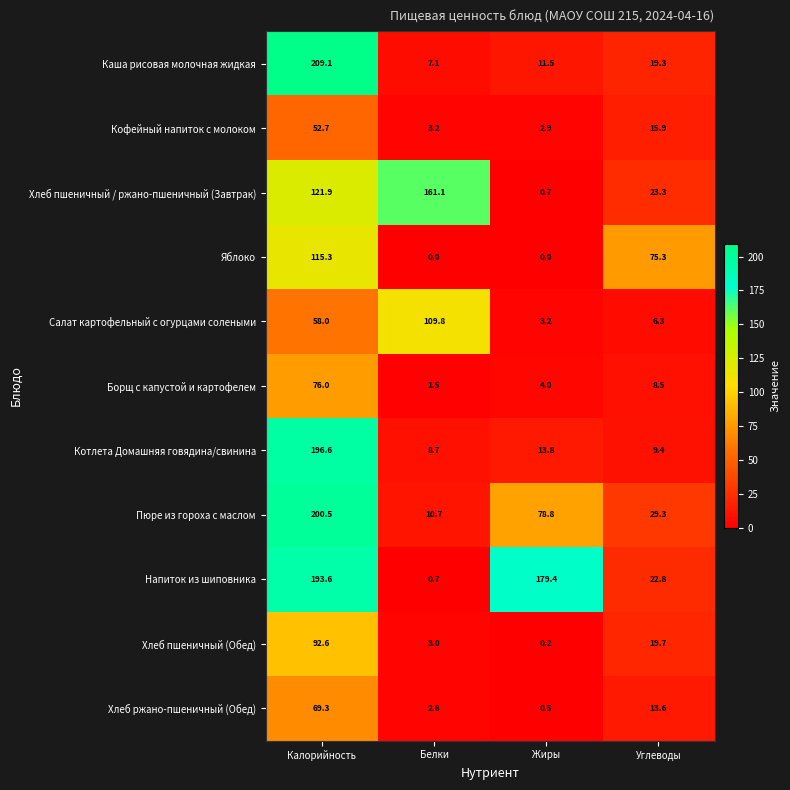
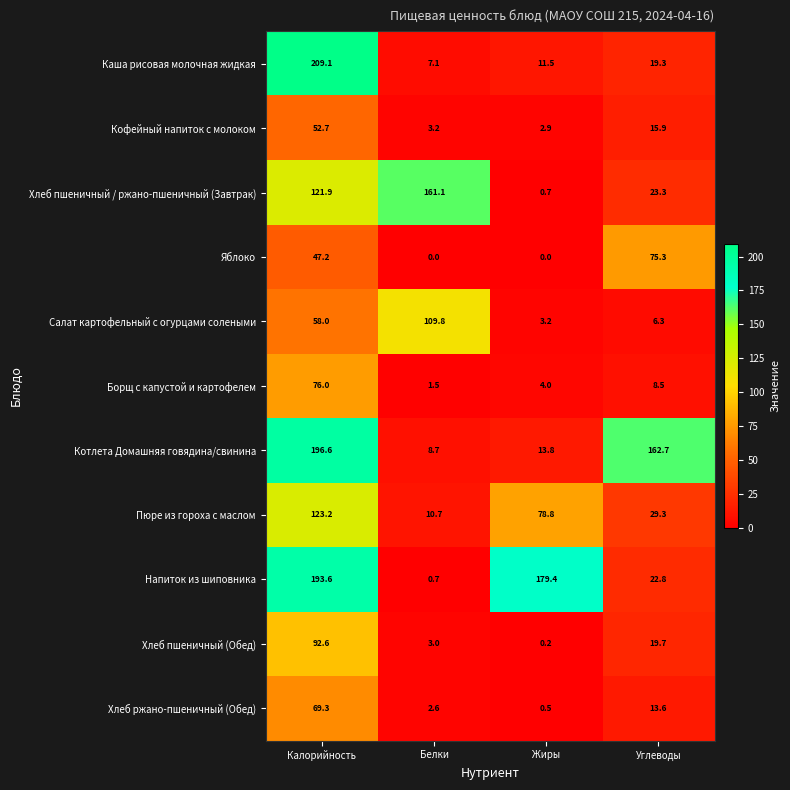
  {
    "Каша рисовая молочная жидкая": {
      "Калорийность": 209.1,
      "Белки": 7.1,
      "Жиры": 11.5,
      "Углеводы": 19.3
    },
    "Кофейный напиток с молоком": {
      "Калорийность": 52.7,
      "Белки": 3.2,
      "Жиры": 2.9,
      "Углеводы": 15.9
    },
    "Хлеб пшеничный / ржано-пшеничный (Завтрак)": {
      "Калорийность": 121.9,
      "Белки": 161.1,
      "Жиры": 0.7,
      "Углеводы": 23.3
    },
    "Яблоко": {
-     "Калорийность": 115.3,
+     "Калорийность": 47.2,
      "Белки": 0.0,
      "Жиры": 0.0,
      "Углеводы": 75.3
    },
    "Салат картофельный с огурцами солеными": {
      "Калорийность": 58.0,
      "Белки": 109.8,
      "Жиры": 3.2,
      "Углеводы": 6.3
    },
    "Борщ с капустой и картофелем": {
      "Калорийность": 76.0,
      "Белки": 1.5,
      "Жиры": 4.0,
      "Углеводы": 8.5
    },
    "Котлета Домашняя говядина/свинина": {
      "Калорийность": 196.6,
      "Белки": 8.7,
      "Жиры": 13.8,
-     "Углеводы": 9.4
+     "Углеводы": 162.7
    },
    "Пюре из гороха с маслом": {
-     "Калорийность": 200.5,
+     "Калорийность": 123.2,
      "Белки": 10.7,
      "Жиры": 78.8,
      "Углеводы": 29.3
    },
    "Напиток из шиповника": {
      "Калорийность": 193.6,
      "Белки": 0.7,
      "Жиры": 179.4,
      "Углеводы": 22.8
    },
    "Хлеб пшеничный (Обед)": {
      "Калорийность": 92.6,
      "Белки": 3.0,
      "Жиры": 0.2,
      "Углеводы": 19.7
    },
    "Хлеб ржано-пшеничный (Обед)": {
      "Калорийность": 69.3,
      "Белки": 2.6,
      "Жиры": 0.5,
      "Углеводы": 13.6
    }
  }
